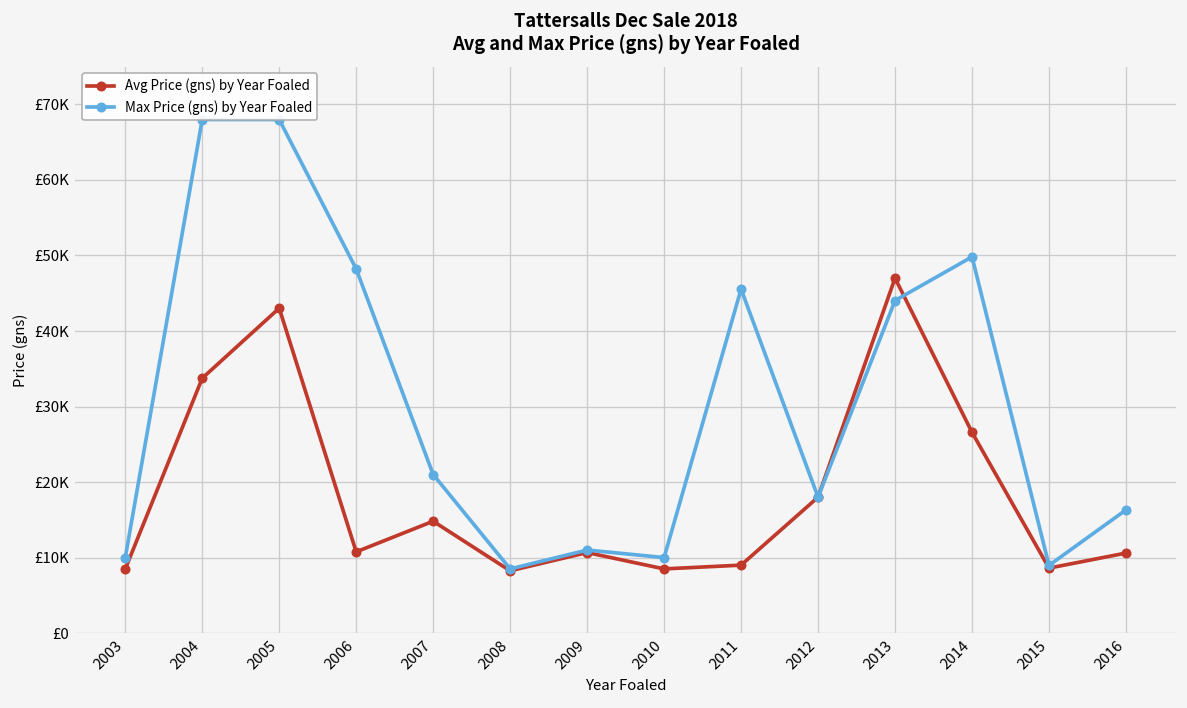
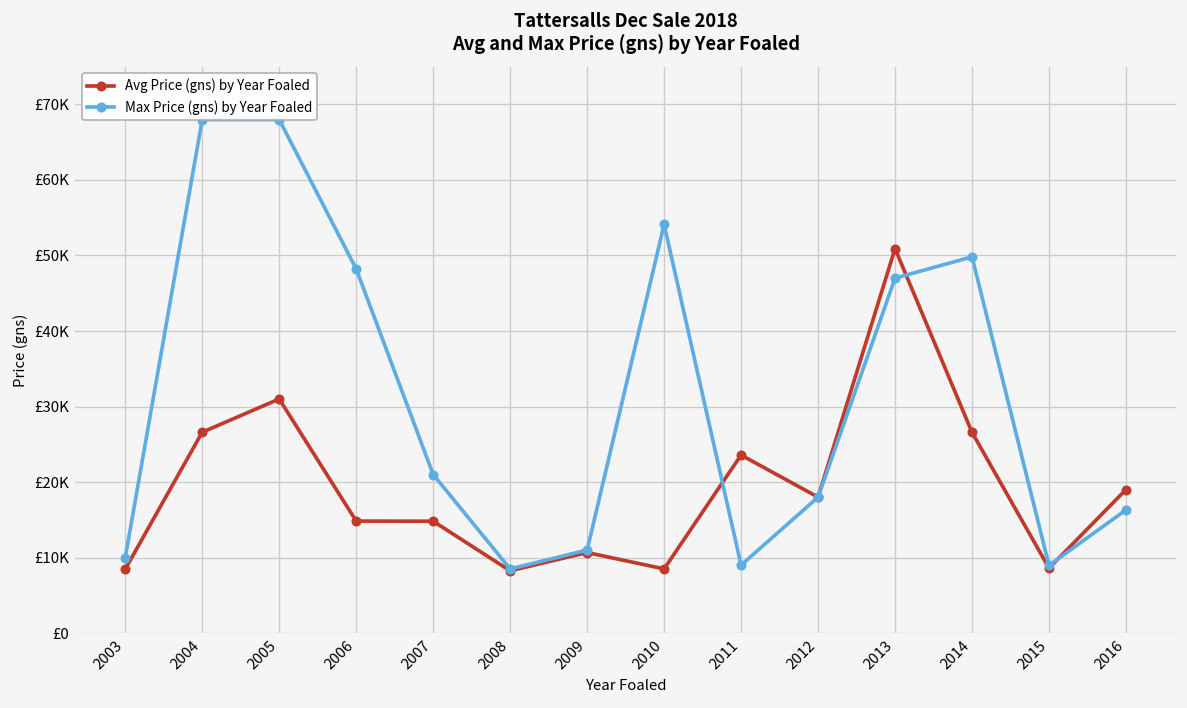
  {
    "Avg Price (gns) by Year Foaled": {
      "2003": "£8000",
-     "2004": "£34000",
-     "2005": "£43000",
-     "2006": "£11000",
+     "2004": "£27000",
+     "2005": "£31000",
+     "2006": "£15000",
      "2007": "£15000",
      "2010": "£9000",
-     "2011": "£9000",
-     "2013": "£47000",
+     "2011": "£24000",
+     "2013": "£51000",
      "2014": "£27000",
-     "2016": "£11000"
+     "2016": "£19000"
    },
    "Max Price (gns) by Year Foaled": {
      "2003": "£10000",
      "2004": "£68000",
      "2005": "£68000",
      "2006": "£48000",
      "2007": "£21000",
-     "2010": "£10000",
-     "2011": "£46000",
-     "2013": "£44000",
+     "2010": "£54000",
+     "2011": "£9000",
+     "2013": "£47000",
      "2014": "£50000",
      "2016": "£16000"
    }
  }
